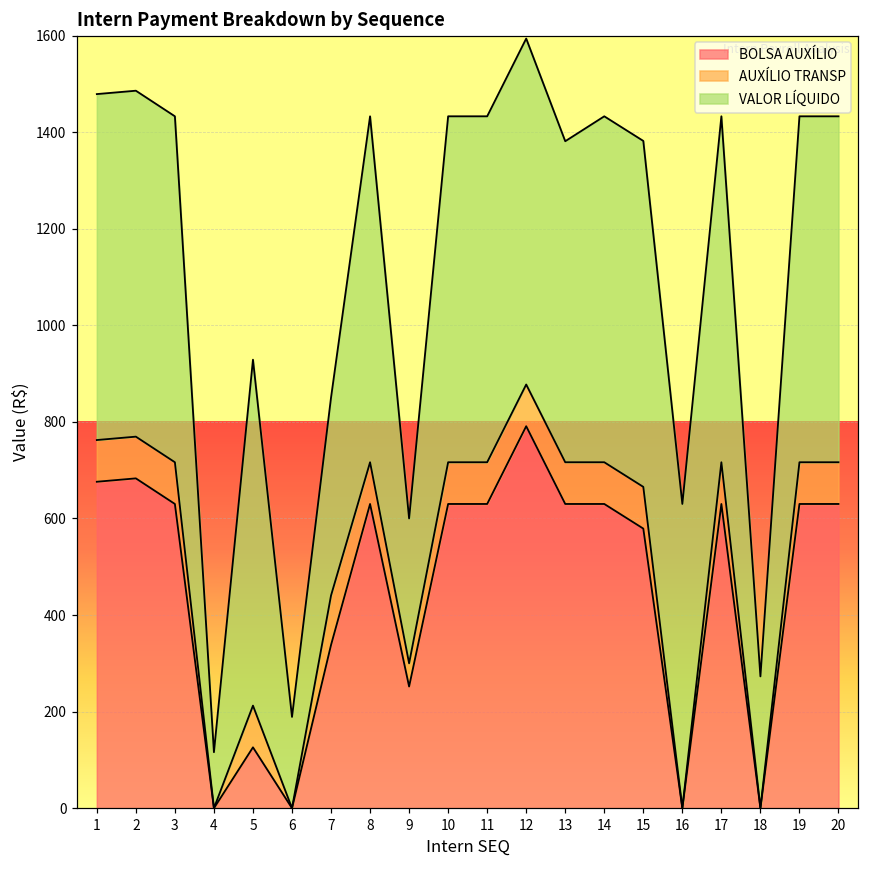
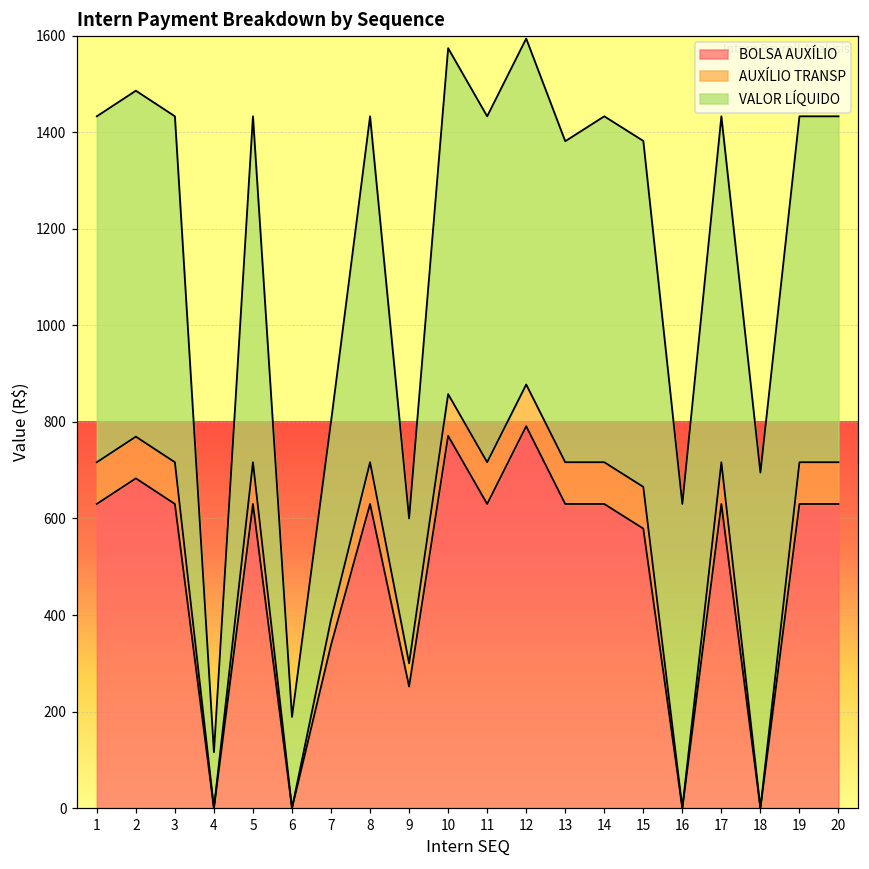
  {
    "BOLSA AUXÍLIO": {
-     "1": 680,
+     "1": 630,
      "2": 680,
      "3": 630,
-     "5": 130,
+     "5": 630,
      "7": 340,
      "8": 630,
      "9": 250,
-     "10": 630,
+     "10": 770,
      "11": 630,
      "12": 790,
      "13": 630,
      "14": 630,
      "15": 580,
      "17": 630,
      "19": 630,
      "20": 630
    },
    "AUXÍLIO TRANSP": {
      "1": 90,
      "2": 90,
      "3": 90,
      "5": 90,
-     "7": 100,
+     "7": 50,
      "8": 90,
      "9": 50,
      "10": 90,
      "11": 90,
      "12": 90,
      "13": 90,
      "14": 90,
      "15": 90,
      "17": 90,
      "19": 90,
      "20": 90
    },
    "VALOR LÍQUIDO": {
      "1": 720,
      "2": 720,
      "3": 720,
      "4": 120,
      "5": 720,
      "6": 190,
      "7": 410,
      "8": 720,
      "9": 300,
      "10": 720,
      "11": 720,
      "12": 720,
      "13": 660,
      "14": 720,
      "15": 720,
      "16": 630,
      "17": 720,
-     "18": 270,
+     "18": 700,
      "19": 720,
      "20": 720
    }
  }
